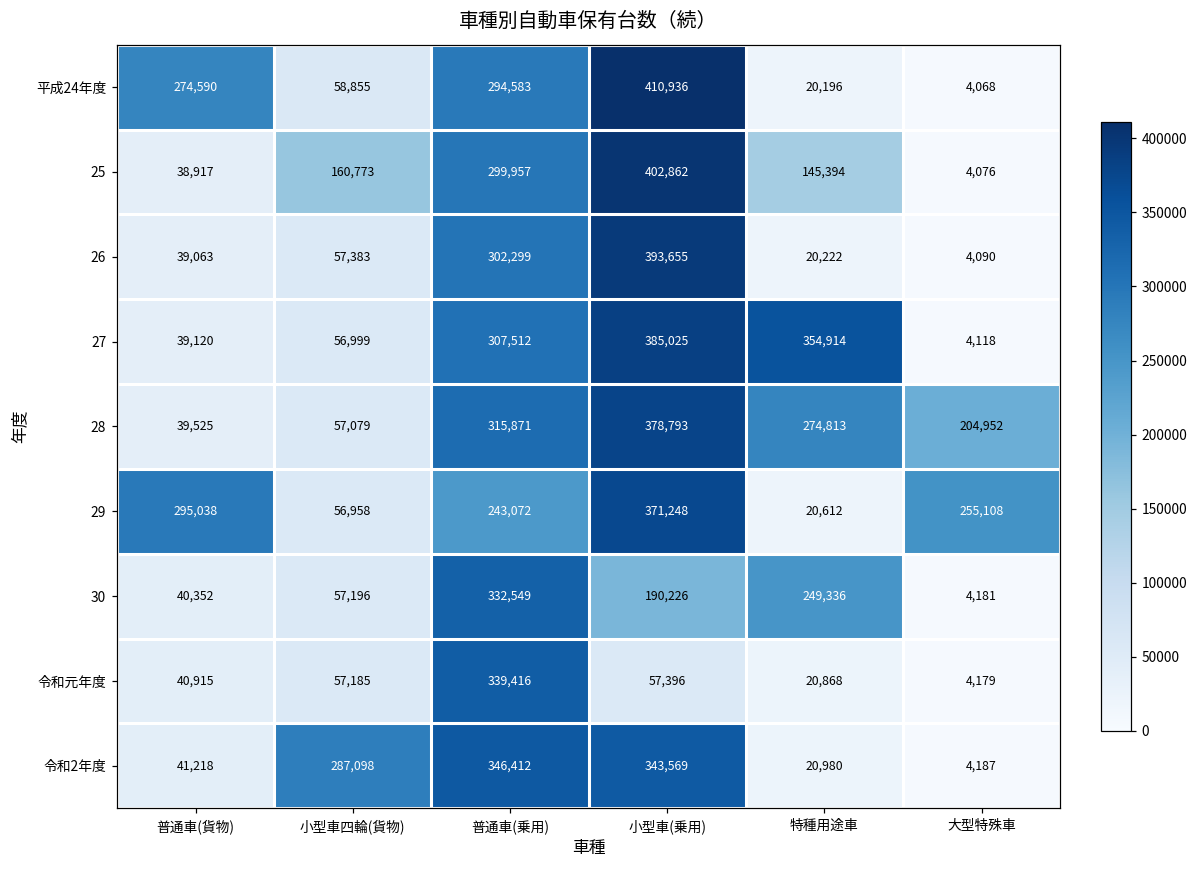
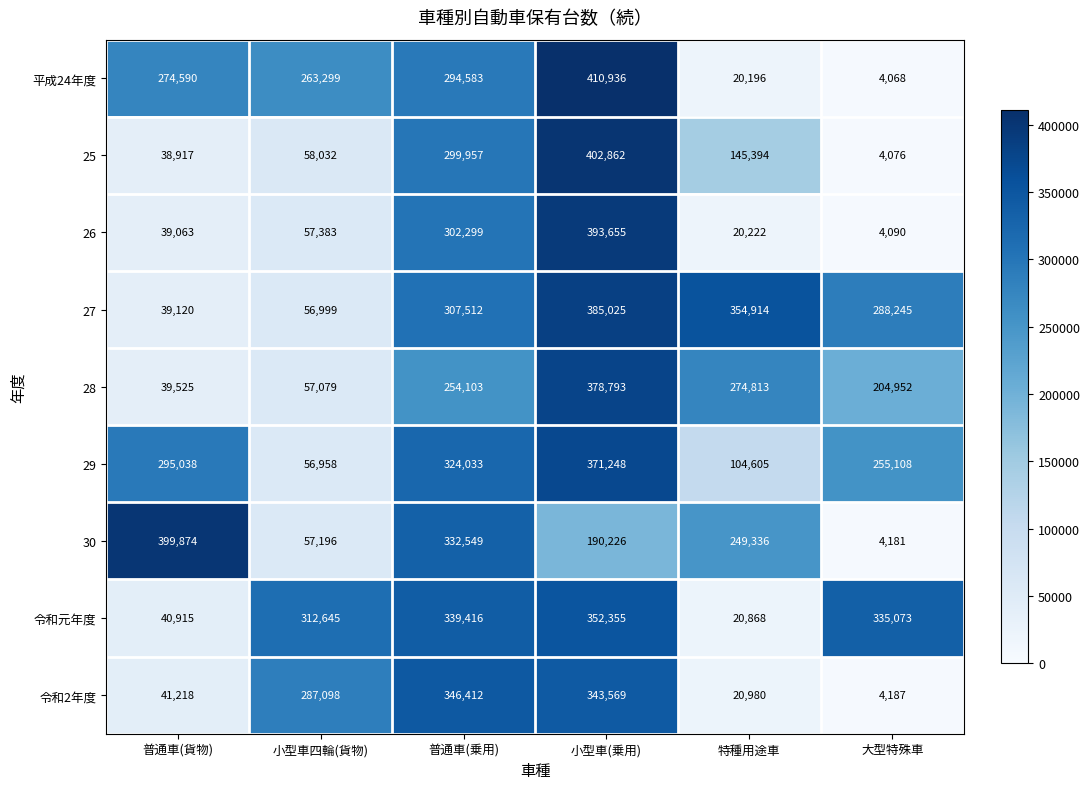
  {
    "平成24年度": {
      "普通車(貨物)": "274,590",
-     "小型車四輪(貨物)": "58,855",
+     "小型車四輪(貨物)": "263,299",
      "普通車(乗用)": "294,583",
      "小型車(乗用)": "410,936",
      "特種用途車": "20,196",
      "大型特殊車": "4,068"
    },
    "25": {
      "普通車(貨物)": "38,917",
-     "小型車四輪(貨物)": "160,773",
+     "小型車四輪(貨物)": "58,032",
      "普通車(乗用)": "299,957",
      "小型車(乗用)": "402,862",
      "特種用途車": "145,394",
      "大型特殊車": "4,076"
    },
    "26": {
      "普通車(貨物)": "39,063",
      "小型車四輪(貨物)": "57,383",
      "普通車(乗用)": "302,299",
      "小型車(乗用)": "393,655",
      "特種用途車": "20,222",
      "大型特殊車": "4,090"
    },
    "27": {
      "普通車(貨物)": "39,120",
      "小型車四輪(貨物)": "56,999",
      "普通車(乗用)": "307,512",
      "小型車(乗用)": "385,025",
      "特種用途車": "354,914",
-     "大型特殊車": "4,118"
+     "大型特殊車": "288,245"
    },
    "28": {
      "普通車(貨物)": "39,525",
      "小型車四輪(貨物)": "57,079",
-     "普通車(乗用)": "315,871",
+     "普通車(乗用)": "254,103",
      "小型車(乗用)": "378,793",
      "特種用途車": "274,813",
      "大型特殊車": "204,952"
    },
    "29": {
      "普通車(貨物)": "295,038",
      "小型車四輪(貨物)": "56,958",
-     "普通車(乗用)": "243,072",
+     "普通車(乗用)": "324,033",
      "小型車(乗用)": "371,248",
-     "特種用途車": "20,612",
+     "特種用途車": "104,605",
      "大型特殊車": "255,108"
    },
    "30": {
-     "普通車(貨物)": "40,352",
+     "普通車(貨物)": "399,874",
      "小型車四輪(貨物)": "57,196",
      "普通車(乗用)": "332,549",
      "小型車(乗用)": "190,226",
      "特種用途車": "249,336",
      "大型特殊車": "4,181"
    },
    "令和元年度": {
      "普通車(貨物)": "40,915",
-     "小型車四輪(貨物)": "57,185",
+     "小型車四輪(貨物)": "312,645",
      "普通車(乗用)": "339,416",
-     "小型車(乗用)": "57,396",
+     "小型車(乗用)": "352,355",
      "特種用途車": "20,868",
-     "大型特殊車": "4,179"
+     "大型特殊車": "335,073"
    },
    "令和2年度": {
      "普通車(貨物)": "41,218",
      "小型車四輪(貨物)": "287,098",
      "普通車(乗用)": "346,412",
      "小型車(乗用)": "343,569",
      "特種用途車": "20,980",
      "大型特殊車": "4,187"
    }
  }
